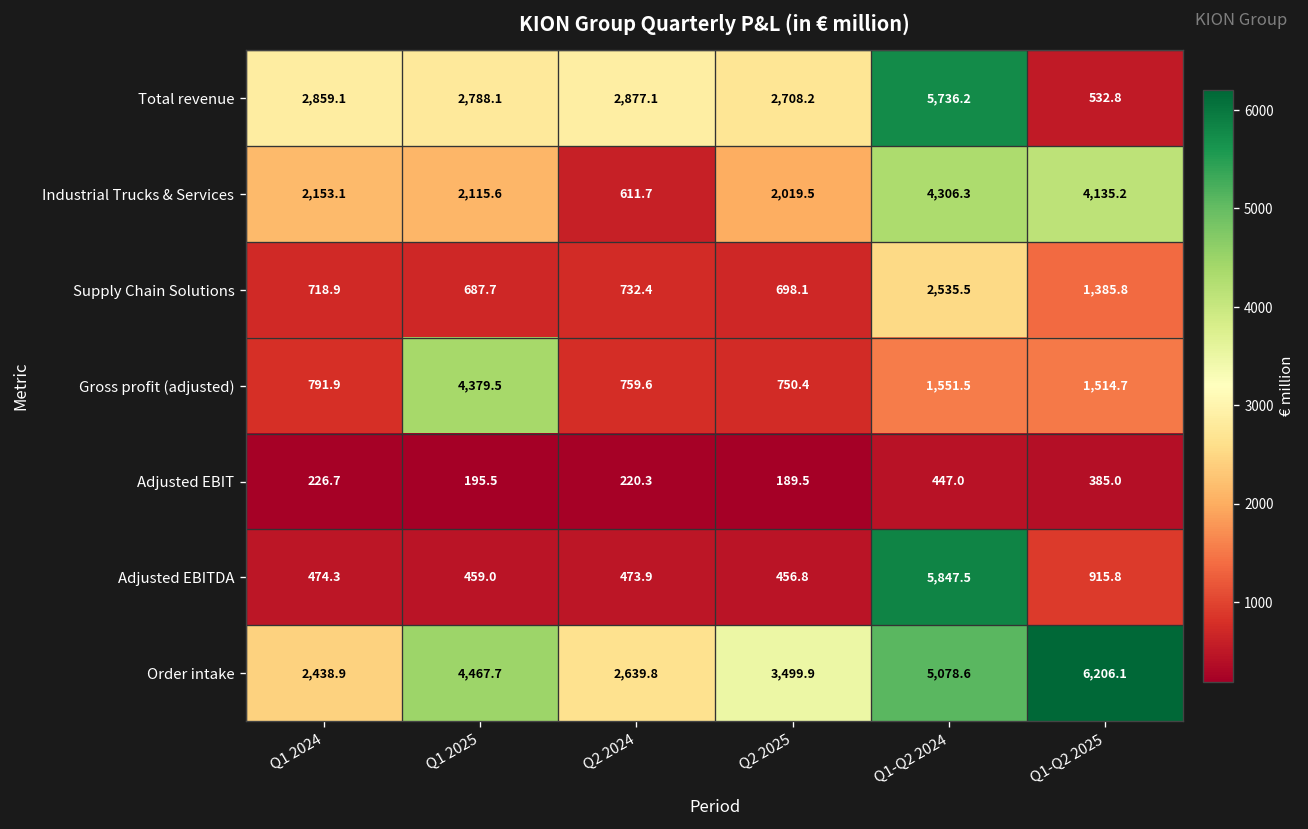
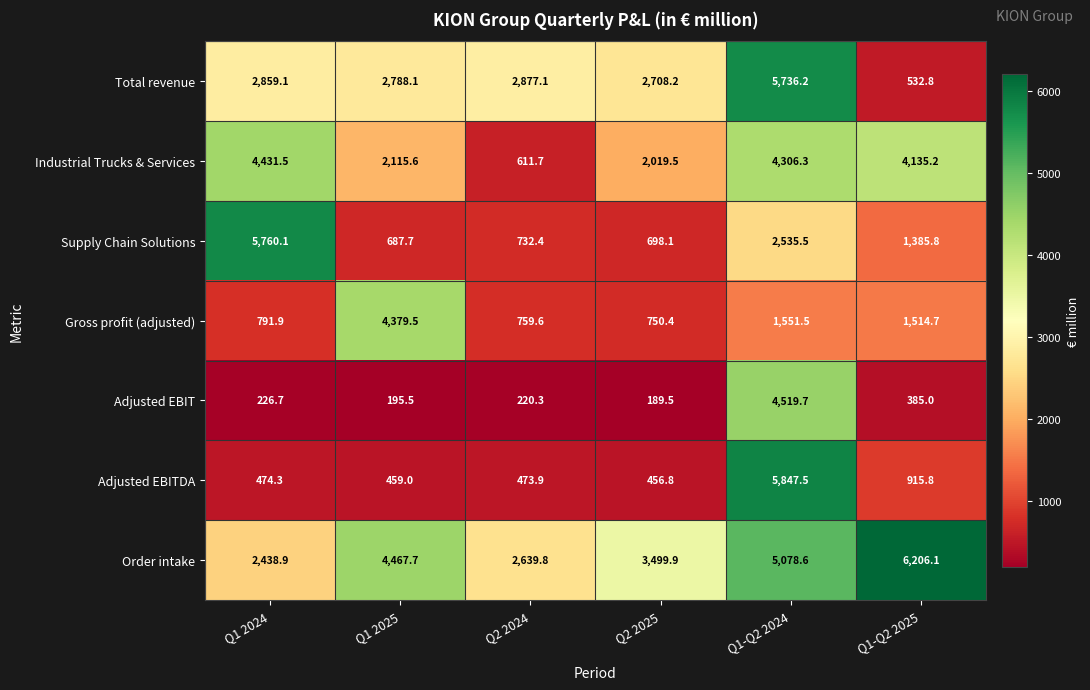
  {
    "Total revenue": {
      "Q1 2024": "2,859.1",
      "Q1 2025": "2,788.1",
      "Q2 2024": "2,877.1",
      "Q2 2025": "2,708.2",
      "Q1-Q2 2024": "5,736.2",
      "Q1-Q2 2025": "532.8"
    },
    "Industrial Trucks & Services": {
-     "Q1 2024": "2,153.1",
+     "Q1 2024": "4,431.5",
      "Q1 2025": "2,115.6",
      "Q2 2024": "611.7",
      "Q2 2025": "2,019.5",
      "Q1-Q2 2024": "4,306.3",
      "Q1-Q2 2025": "4,135.2"
    },
    "Supply Chain Solutions": {
-     "Q1 2024": "718.9",
+     "Q1 2024": "5,760.1",
      "Q1 2025": "687.7",
      "Q2 2024": "732.4",
      "Q2 2025": "698.1",
      "Q1-Q2 2024": "2,535.5",
      "Q1-Q2 2025": "1,385.8"
    },
    "Gross profit (adjusted)": {
      "Q1 2024": "791.9",
      "Q1 2025": "4,379.5",
      "Q2 2024": "759.6",
      "Q2 2025": "750.4",
      "Q1-Q2 2024": "1,551.5",
      "Q1-Q2 2025": "1,514.7"
    },
    "Adjusted EBIT": {
      "Q1 2024": "226.7",
      "Q1 2025": "195.5",
      "Q2 2024": "220.3",
      "Q2 2025": "189.5",
-     "Q1-Q2 2024": "447.0",
+     "Q1-Q2 2024": "4,519.7",
      "Q1-Q2 2025": "385.0"
    },
    "Adjusted EBITDA": {
      "Q1 2024": "474.3",
      "Q1 2025": "459.0",
      "Q2 2024": "473.9",
      "Q2 2025": "456.8",
      "Q1-Q2 2024": "5,847.5",
      "Q1-Q2 2025": "915.8"
    },
    "Order intake": {
      "Q1 2024": "2,438.9",
      "Q1 2025": "4,467.7",
      "Q2 2024": "2,639.8",
      "Q2 2025": "3,499.9",
      "Q1-Q2 2024": "5,078.6",
      "Q1-Q2 2025": "6,206.1"
    }
  }
